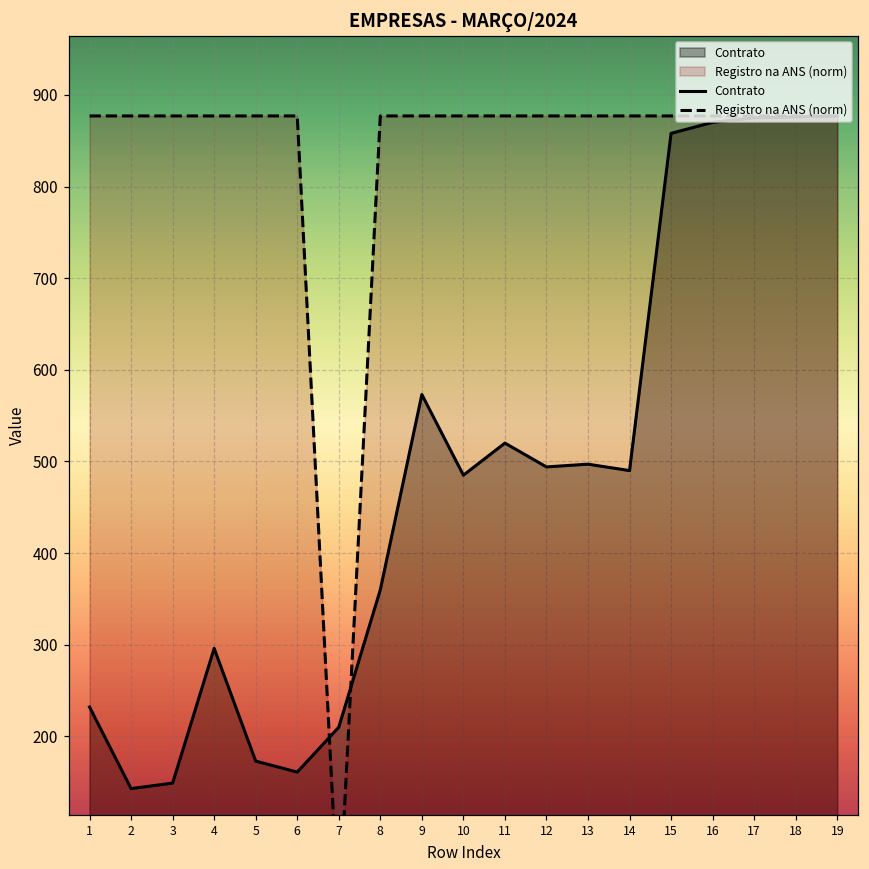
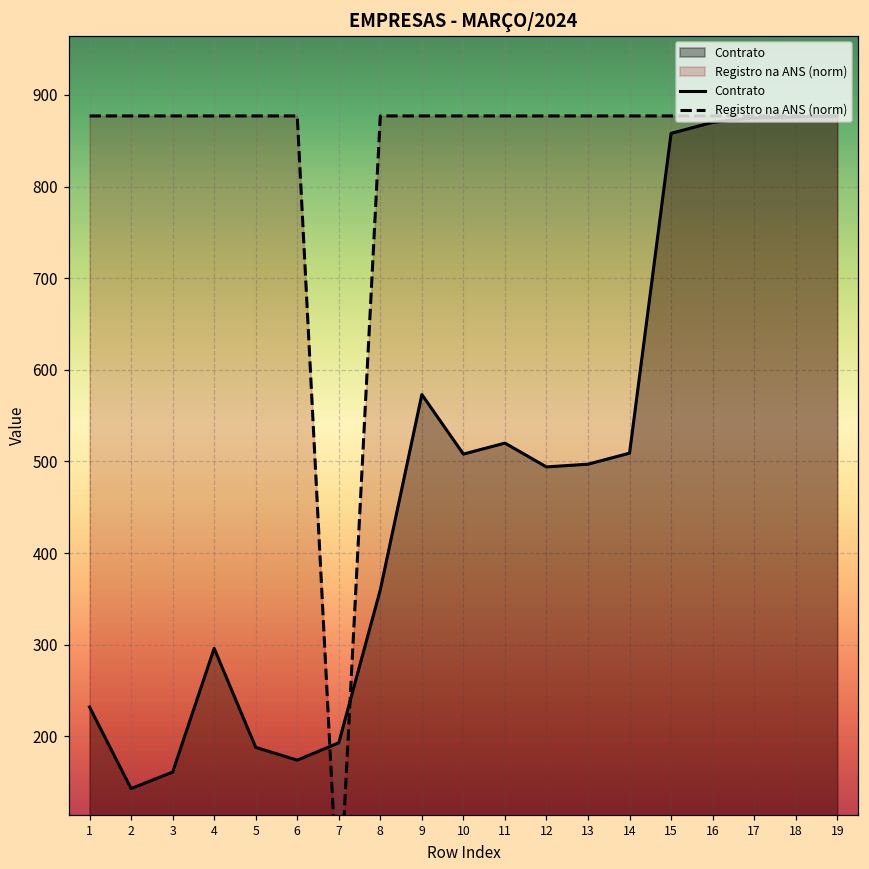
  {
    "Contrato": {
      "1": 230,
      "2": 140,
-     "3": 150,
+     "3": 160,
      "4": 300,
-     "5": 170,
-     "6": 160,
-     "7": 210,
+     "5": 190,
+     "6": 170,
+     "7": 190,
      "8": 360,
      "9": 570,
-     "10": 490,
+     "10": 510,
      "11": 520,
      "12": 490,
      "13": 500,
-     "14": 490,
+     "14": 510,
      "15": 860,
      "16": 870
    }
  }
